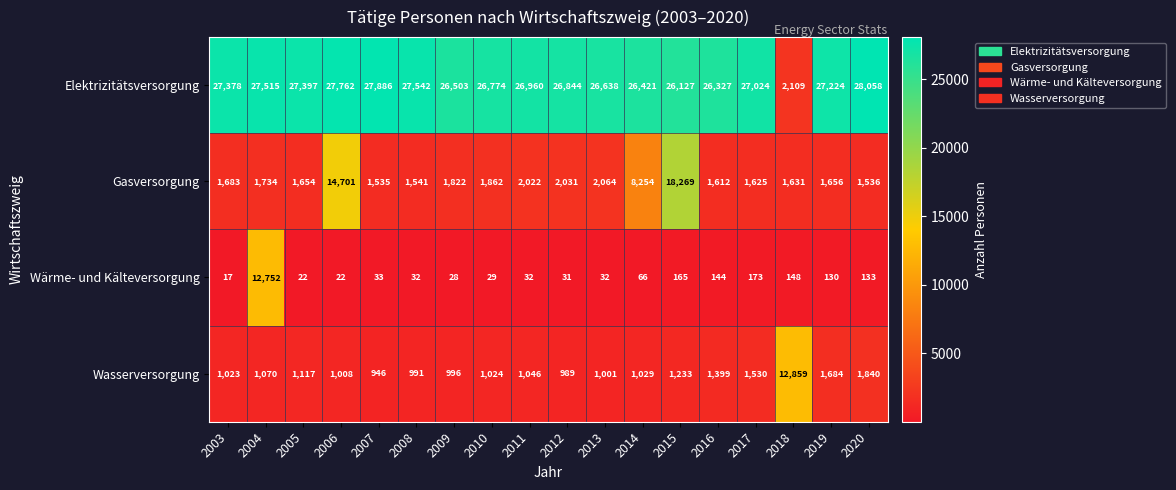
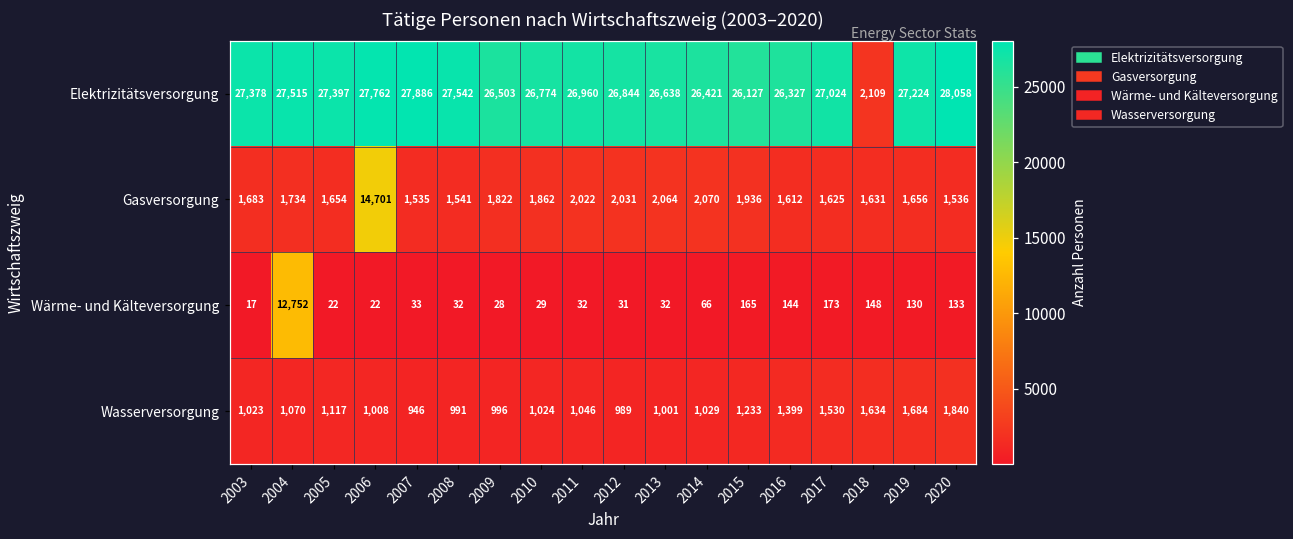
  {
    "Elektrizitätsversorgung": {
      "2003": "27,378",
      "2004": "27,515",
      "2005": "27,397",
      "2006": "27,762",
      "2007": "27,886",
      "2008": "27,542",
      "2009": "26,503",
      "2010": "26,774",
      "2011": "26,960",
      "2012": "26,844",
      "2013": "26,638",
      "2014": "26,421",
      "2015": "26,127",
      "2016": "26,327",
      "2017": "27,024",
      "2018": "2,109",
      "2019": "27,224",
      "2020": "28,058"
    },
    "Gasversorgung": {
      "2003": "1,683",
      "2004": "1,734",
      "2005": "1,654",
      "2006": "14,701",
      "2007": "1,535",
      "2008": "1,541",
      "2009": "1,822",
      "2010": "1,862",
      "2011": "2,022",
      "2012": "2,031",
      "2013": "2,064",
-     "2014": "8,254",
-     "2015": "18,269",
+     "2014": "2,070",
+     "2015": "1,936",
      "2016": "1,612",
      "2017": "1,625",
      "2018": "1,631",
      "2019": "1,656",
      "2020": "1,536"
    },
    "Wärme- und Kälteversorgung": {
      "2003": "17",
      "2004": "12,752",
      "2005": "22",
      "2006": "22",
      "2007": "33",
      "2008": "32",
      "2009": "28",
      "2010": "29",
      "2011": "32",
      "2012": "31",
      "2013": "32",
      "2014": "66",
      "2015": "165",
      "2016": "144",
      "2017": "173",
      "2018": "148",
      "2019": "130",
      "2020": "133"
    },
    "Wasserversorgung": {
      "2003": "1,023",
      "2004": "1,070",
      "2005": "1,117",
      "2006": "1,008",
      "2007": "946",
      "2008": "991",
      "2009": "996",
      "2010": "1,024",
      "2011": "1,046",
      "2012": "989",
      "2013": "1,001",
      "2014": "1,029",
      "2015": "1,233",
      "2016": "1,399",
      "2017": "1,530",
-     "2018": "12,859",
+     "2018": "1,634",
      "2019": "1,684",
      "2020": "1,840"
    }
  }
